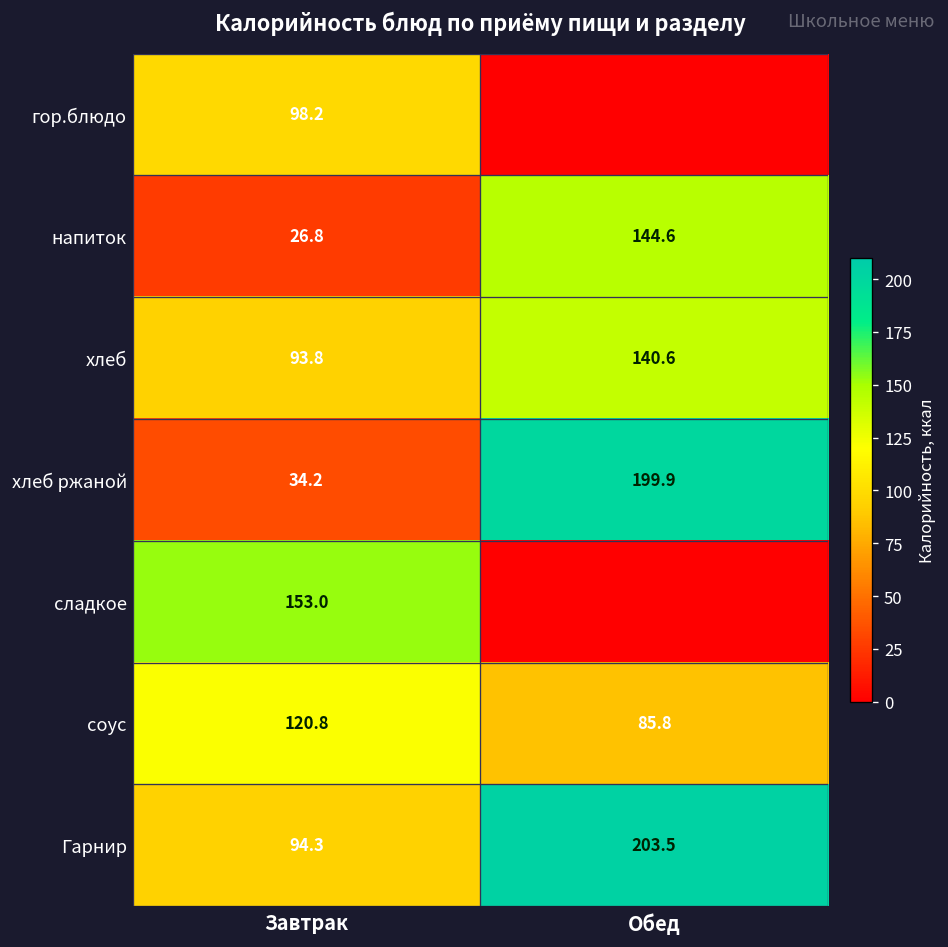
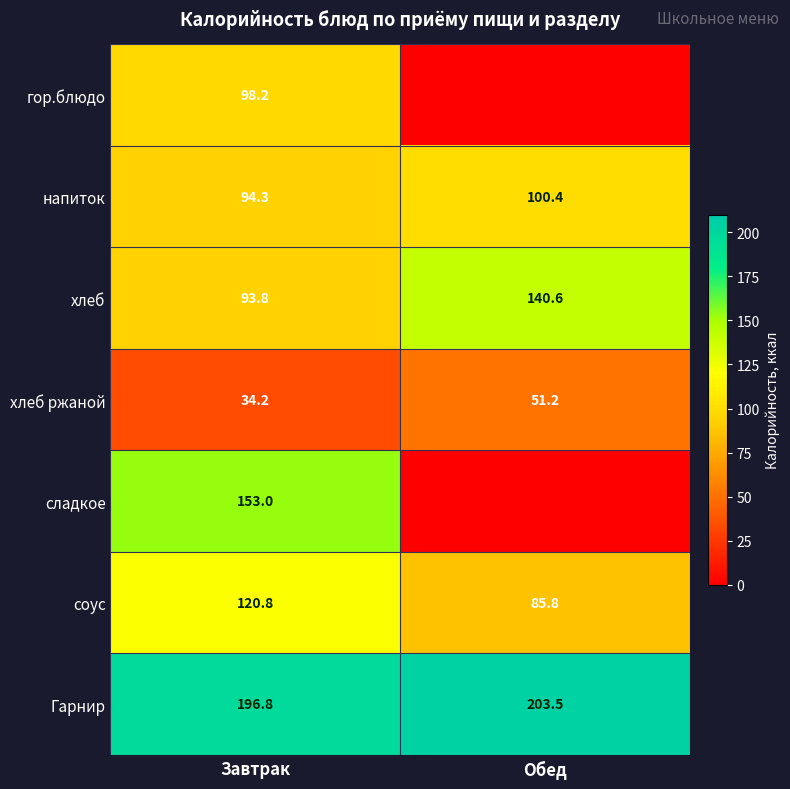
  {
    "гор.блюдо": {
      "Завтрак": 98.2
    },
    "напиток": {
-     "Завтрак": 26.8,
-     "Обед": 144.6
+     "Завтрак": 94.3,
+     "Обед": 100.4
    },
    "хлеб": {
      "Завтрак": 93.8,
      "Обед": 140.6
    },
    "хлеб ржаной": {
      "Завтрак": 34.2,
-     "Обед": 199.9
+     "Обед": 51.2
    },
    "сладкое": {
      "Завтрак": 153.0
    },
    "соус": {
      "Завтрак": 120.8,
      "Обед": 85.8
    },
    "Гарнир": {
-     "Завтрак": 94.3,
+     "Завтрак": 196.8,
      "Обед": 203.5
    }
  }
